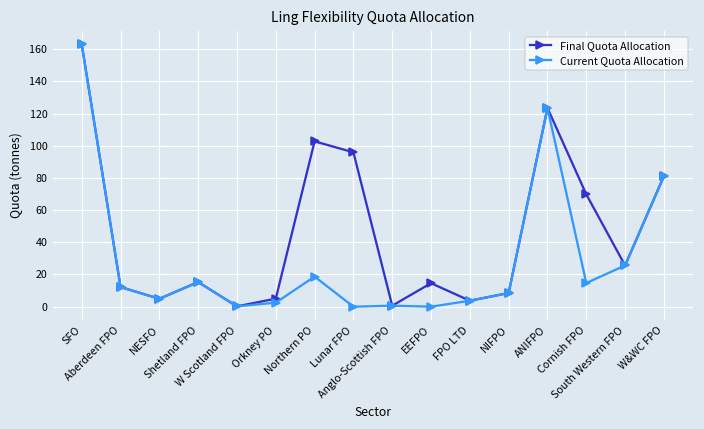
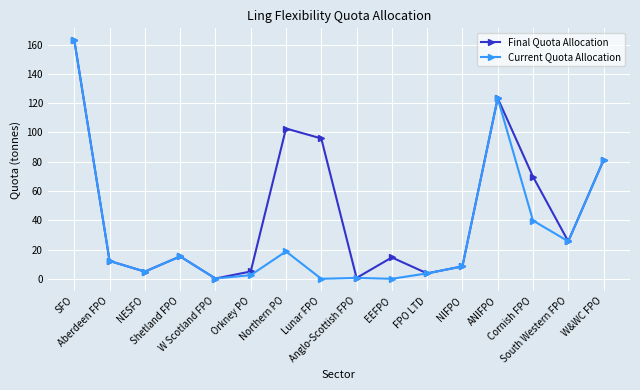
  {
    "Final Quota Allocation": {
      "Orkney PO": 5,
      "Northern PO": 103,
      "Lunar FPO": 96,
      "EEFPO": 15,
      "Cornish FPO": 70
    },
    "Current Quota Allocation": {
      "Orkney PO": 3,
      "Northern PO": 19,
      "Lunar FPO": 0,
      "EEFPO": 0,
-     "Cornish FPO": 15
+     "Cornish FPO": 40
    }
  }
